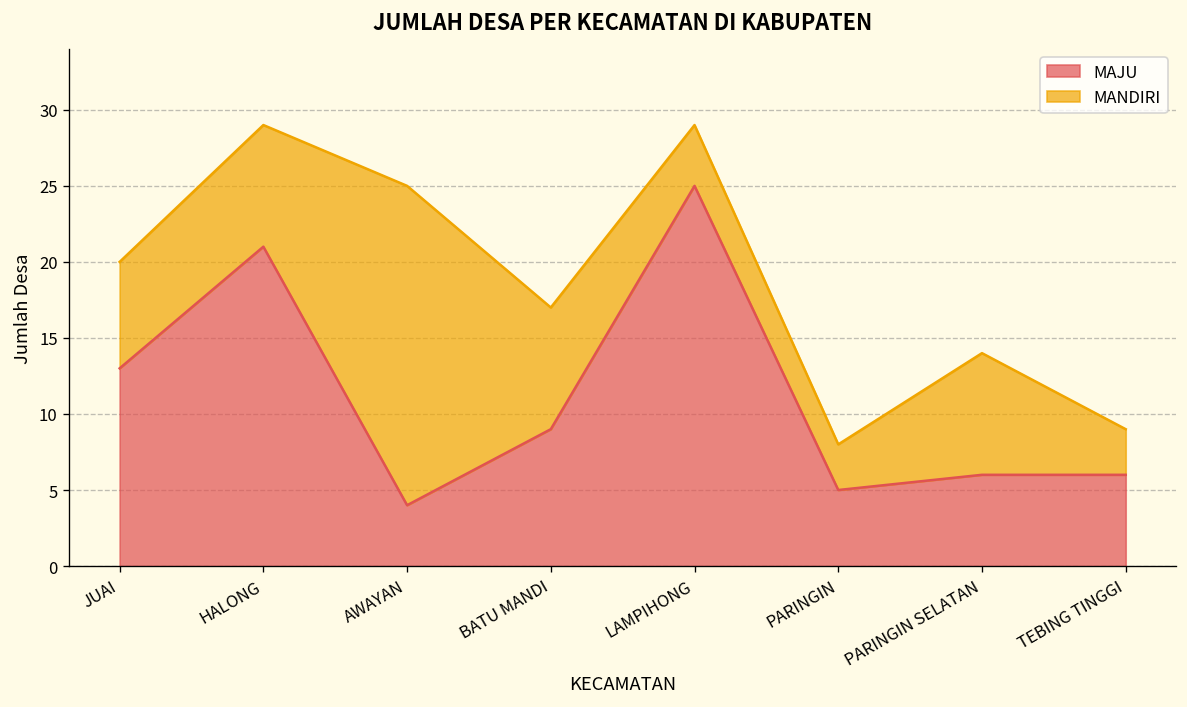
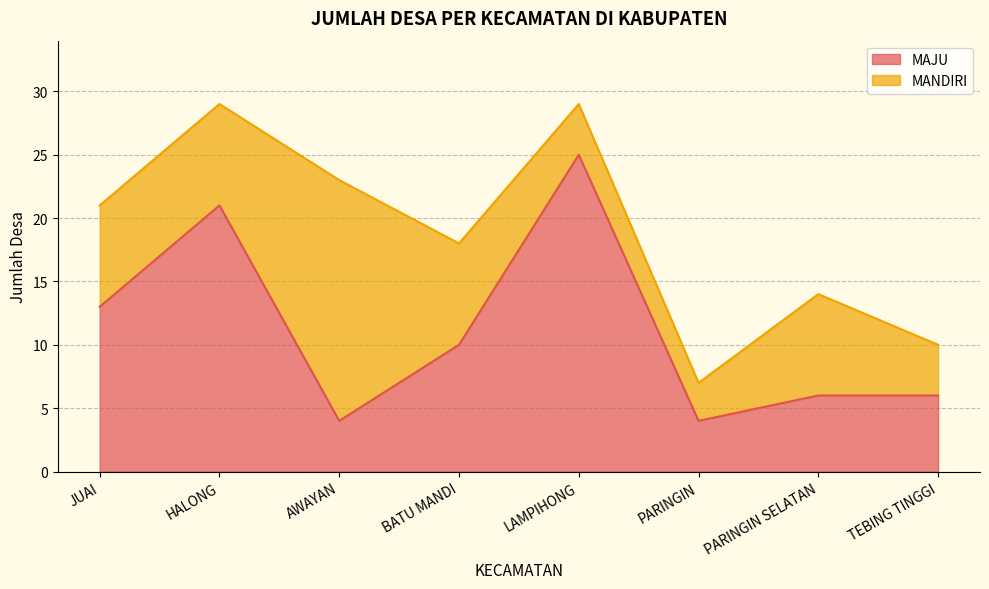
  {
    "MAJU": {
      "JUAI": 13,
      "HALONG": 21,
      "AWAYAN": 4,
-     "BATU MANDI": 9,
+     "BATU MANDI": 10,
      "LAMPIHONG": 25,
-     "PARINGIN": 5,
+     "PARINGIN": 4,
      "PARINGIN SELATAN": 6,
      "TEBING TINGGI": 6
    },
    "MANDIRI": {
-     "JUAI": 7,
+     "JUAI": 8,
      "HALONG": 8,
-     "AWAYAN": 21,
+     "AWAYAN": 19,
      "BATU MANDI": 8,
      "LAMPIHONG": 4,
      "PARINGIN": 3,
      "PARINGIN SELATAN": 8,
-     "TEBING TINGGI": 3
+     "TEBING TINGGI": 4
    }
  }
